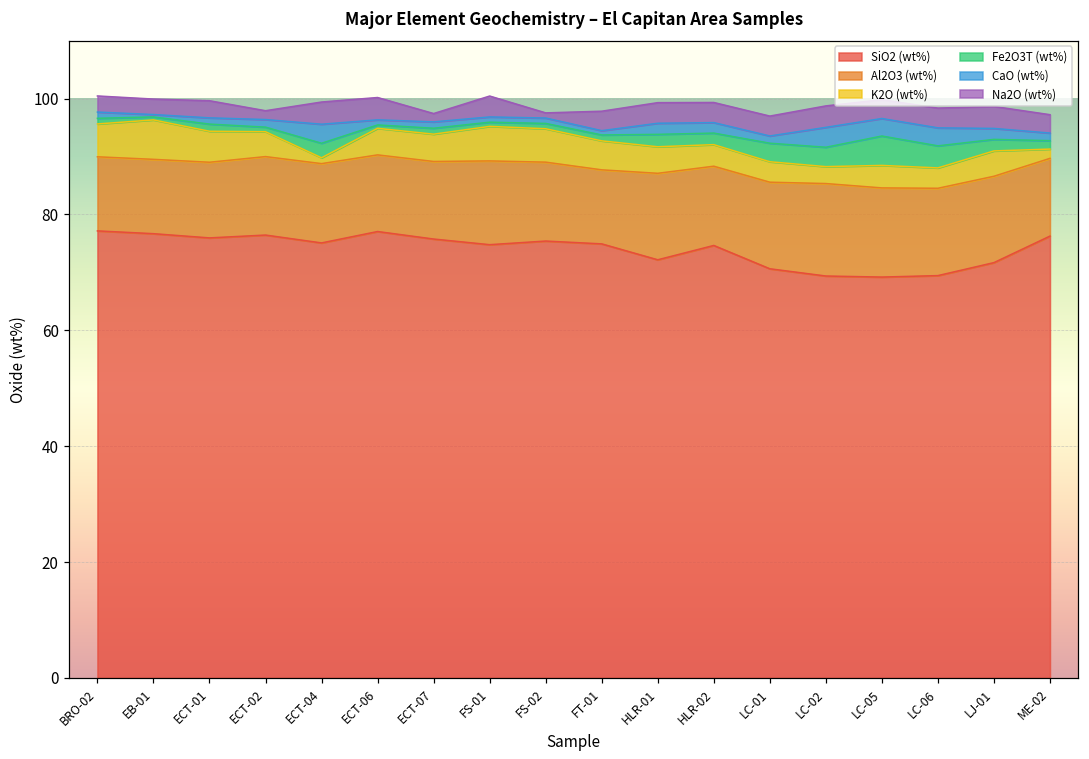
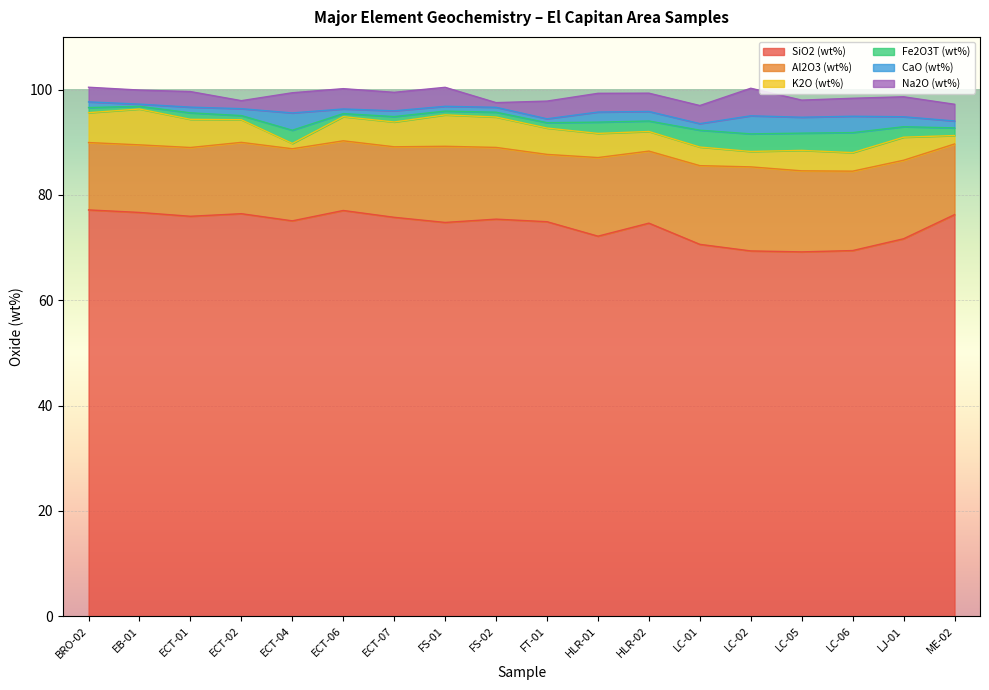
  {
    "K2O (wt%)": {
      "BRO-02": 6,
      "EB-01": 7,
      "ECT-01": 5,
      "ECT-02": 4,
      "ECT-04": 1,
      "ECT-06": 5,
      "ECT-07": 5,
      "FS-01": 6,
      "FS-02": 6,
      "FT-01": 5,
      "HLR-01": 5,
      "HLR-02": 4,
      "LC-01": 4,
      "LC-02": 3,
      "LC-05": 4,
      "LC-06": 4,
      "LJ-01": 4,
      "ME-02": 2
    },
    "Fe2O3T (wt%)": {
      "BRO-02": 1,
      "ECT-01": 1,
      "ECT-02": 1,
      "ECT-04": 3,
      "ECT-06": 1,
      "ECT-07": 1,
      "FS-01": 1,
      "FS-02": 1,
      "FT-01": 1,
      "HLR-01": 2,
      "HLR-02": 2,
      "LC-01": 3,
      "LC-02": 3,
-     "LC-05": 5,
+     "LC-05": 3,
      "LC-06": 4,
      "LJ-01": 2,
      "ME-02": 1
    },
    "CaO (wt%)": {
      "BRO-02": 1,
      "ECT-01": 1,
      "ECT-02": 1,
      "ECT-04": 3,
      "ECT-06": 1,
      "ECT-07": 1,
      "FS-01": 1,
      "FS-02": 1,
      "FT-01": 1,
      "HLR-01": 2,
      "HLR-02": 2,
      "LC-01": 1,
      "LC-02": 3,
      "LC-05": 3,
      "LC-06": 3,
      "LJ-01": 2,
      "ME-02": 1
    },
    "Na2O (wt%)": {
      "BRO-02": 3,
      "EB-01": 3,
      "ECT-01": 3,
      "ECT-02": 2,
      "ECT-04": 4,
      "ECT-06": 4,
-     "ECT-07": 1,
+     "ECT-07": 4,
      "FS-01": 4,
      "FS-02": 1,
      "FT-01": 3,
      "HLR-01": 4,
      "HLR-02": 3,
      "LC-01": 3,
-     "LC-02": 4,
+     "LC-02": 5,
      "LC-06": 3,
      "LJ-01": 4,
      "ME-02": 3
    }
  }
